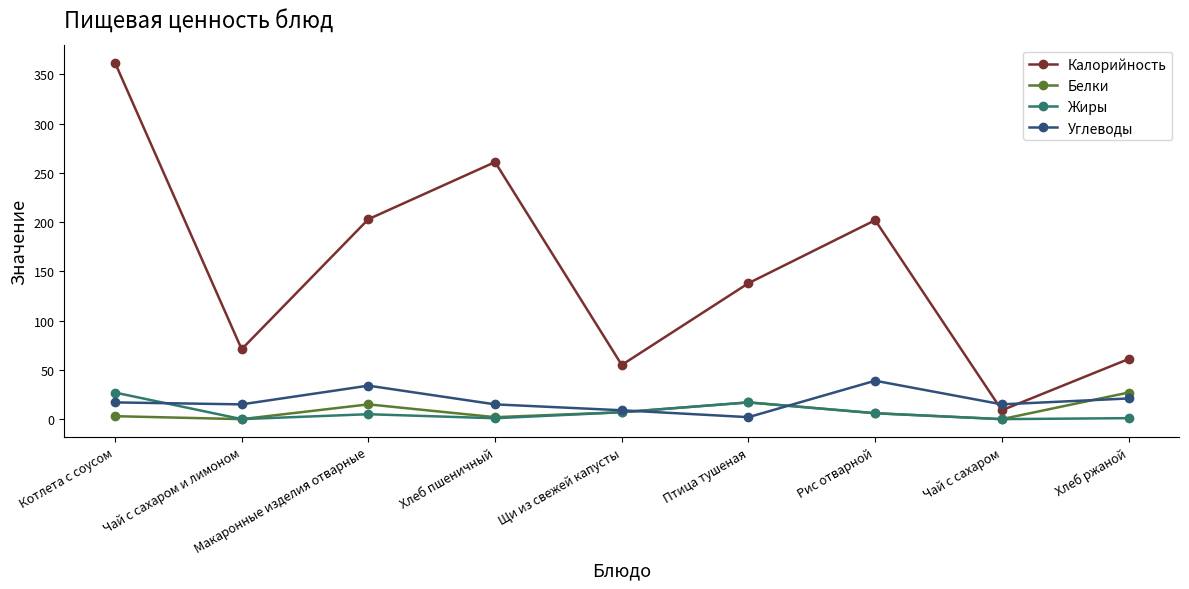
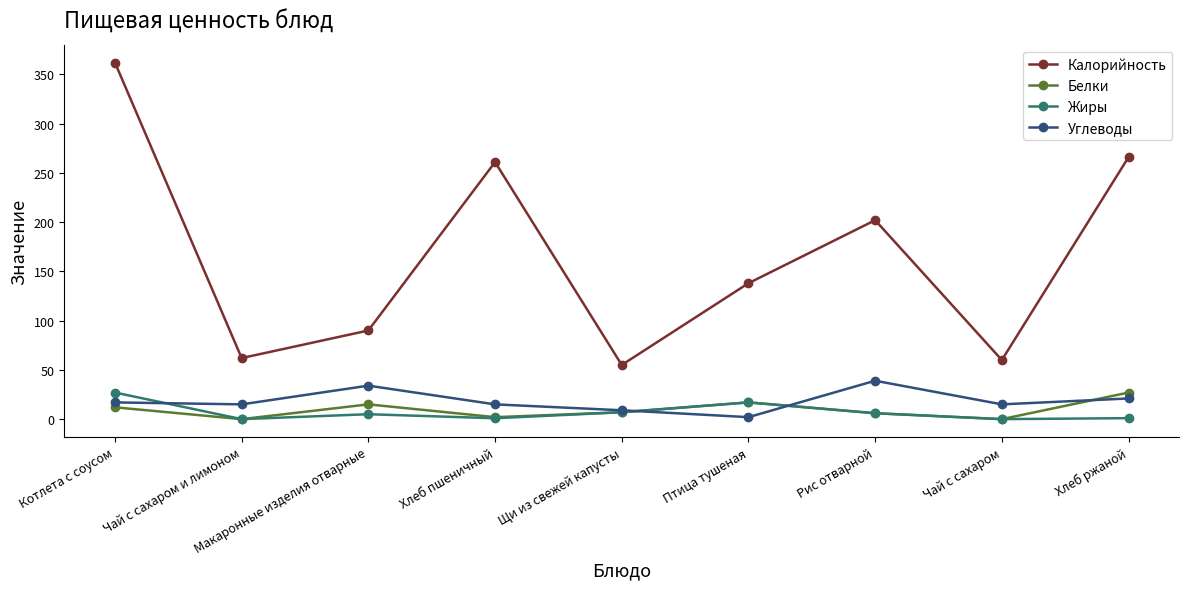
  {
    "Калорийность": {
      "Котлета с соусом": 360,
-     "Чай с сахаром и лимоном": 70,
-     "Макаронные изделия отварные": 200,
+     "Чай с сахаром и лимоном": 60,
+     "Макаронные изделия отварные": 90,
      "Хлеб пшеничный": 260,
      "Щи из свежей капусты": 60,
      "Птица тушеная": 140,
      "Рис отварной": 200,
-     "Чай с сахаром": 10,
-     "Хлеб ржаной": 60
+     "Чай с сахаром": 60,
+     "Хлеб ржаной": 270
    },
    "Белки": {
-     "Котлета с соусом": 0,
+     "Котлета с соусом": 10,
      "Макаронные изделия отварные": 20,
      "Хлеб ржаной": 30
    }
  }
